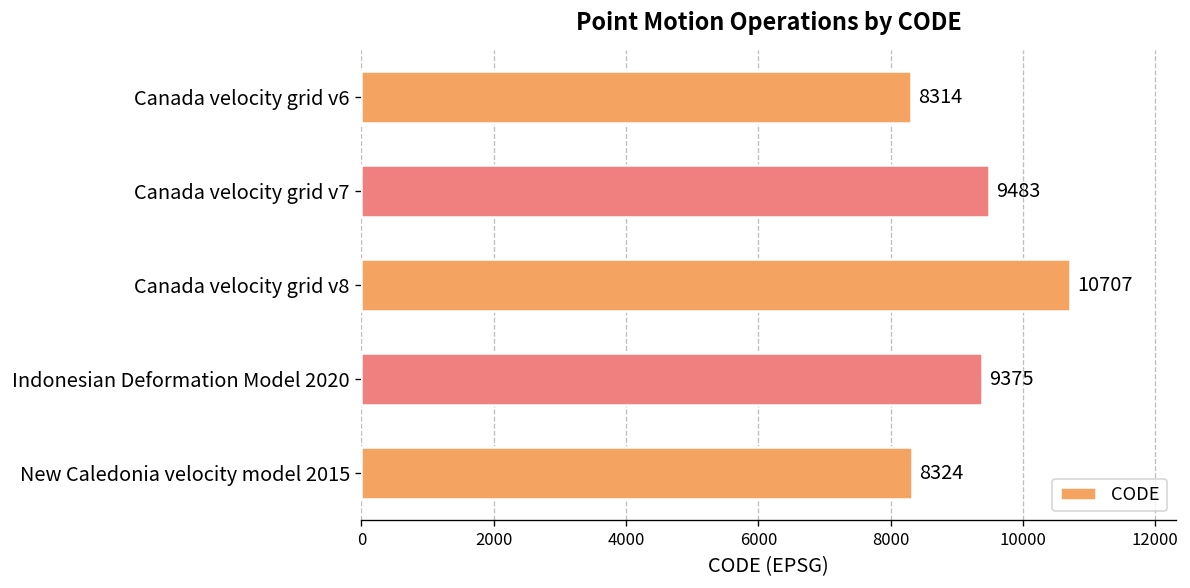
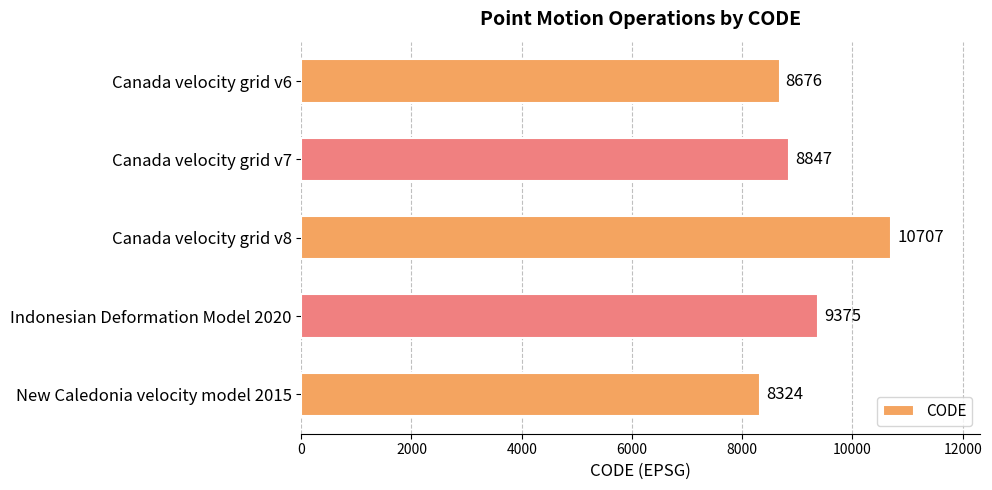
  {
-   "Canada velocity grid v6": 8314,
-   "Canada velocity grid v7": 9483,
+   "Canada velocity grid v6": 8676,
+   "Canada velocity grid v7": 8847,
    "Canada velocity grid v8": 10707,
    "Indonesian Deformation Model 2020": 9375,
    "New Caledonia velocity model 2015": 8324
  }
